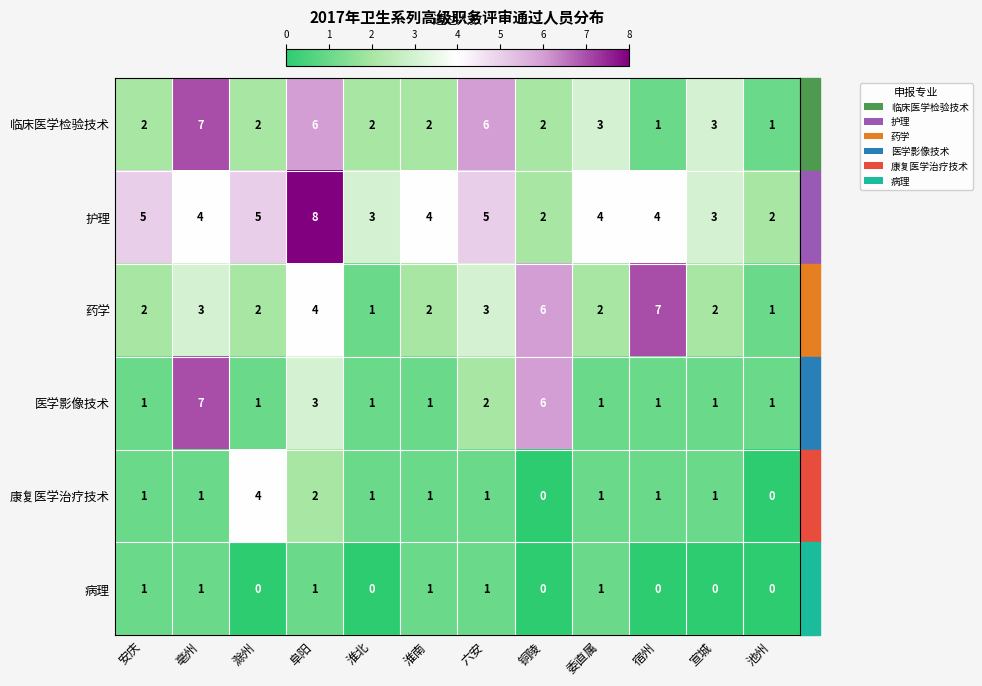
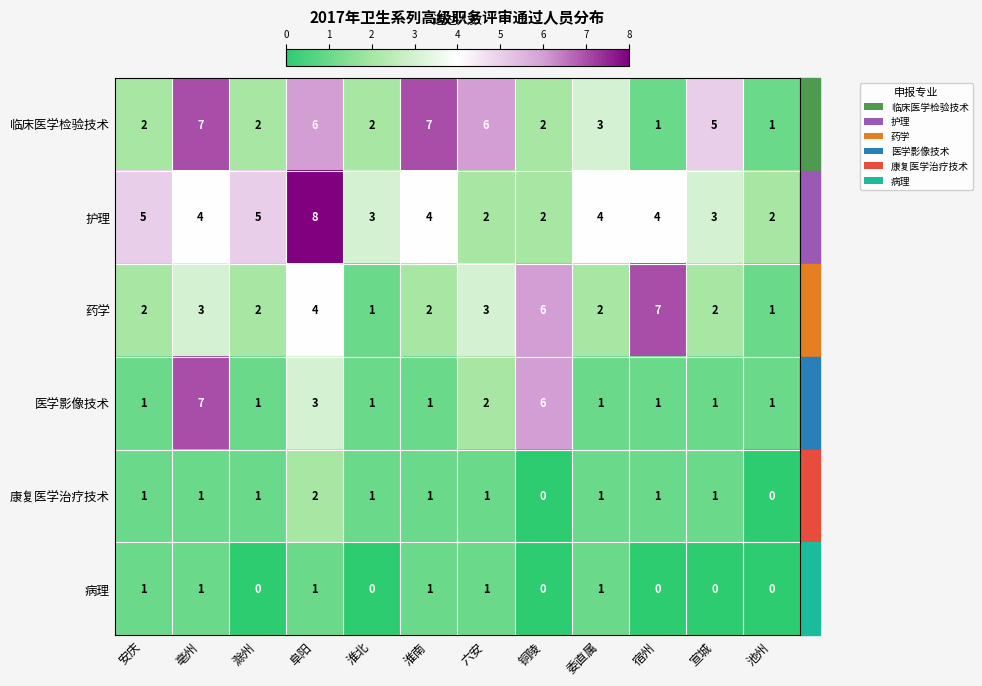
  {
    "临床医学检验技术": {
      "安庆": 2,
      "亳州": 7,
      "滁州": 2,
      "阜阳": 6,
      "淮北": 2,
-     "淮南": 2,
+     "淮南": 7,
      "六安": 6,
      "铜陵": 2,
      "委直属": 3,
      "宿州": 1,
-     "宣城": 3,
+     "宣城": 5,
      "池州": 1
    },
    "护理": {
      "安庆": 5,
      "亳州": 4,
      "滁州": 5,
      "阜阳": 8,
      "淮北": 3,
      "淮南": 4,
-     "六安": 5,
+     "六安": 2,
      "铜陵": 2,
      "委直属": 4,
      "宿州": 4,
      "宣城": 3,
      "池州": 2
    },
    "药学": {
      "安庆": 2,
      "亳州": 3,
      "滁州": 2,
      "阜阳": 4,
      "淮北": 1,
      "淮南": 2,
      "六安": 3,
      "铜陵": 6,
      "委直属": 2,
      "宿州": 7,
      "宣城": 2,
      "池州": 1
    },
    "医学影像技术": {
      "安庆": 1,
      "亳州": 7,
      "滁州": 1,
      "阜阳": 3,
      "淮北": 1,
      "淮南": 1,
      "六安": 2,
      "铜陵": 6,
      "委直属": 1,
      "宿州": 1,
      "宣城": 1,
      "池州": 1
    },
    "康复医学治疗技术": {
      "安庆": 1,
      "亳州": 1,
-     "滁州": 4,
+     "滁州": 1,
      "阜阳": 2,
      "淮北": 1,
      "淮南": 1,
      "六安": 1,
      "铜陵": 0,
      "委直属": 1,
      "宿州": 1,
      "宣城": 1,
      "池州": 0
    },
    "病理": {
      "安庆": 1,
      "亳州": 1,
      "滁州": 0,
      "阜阳": 1,
      "淮北": 0,
      "淮南": 1,
      "六安": 1,
      "铜陵": 0,
      "委直属": 1,
      "宿州": 0,
      "宣城": 0,
      "池州": 0
    }
  }
